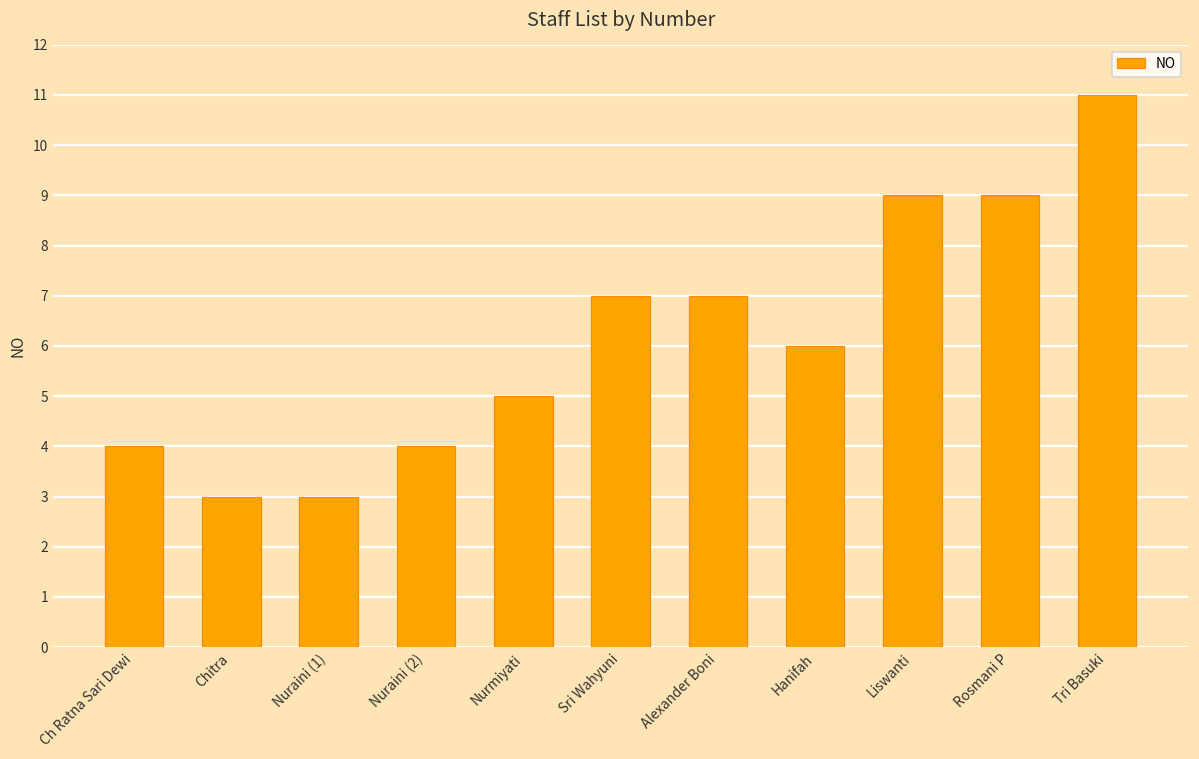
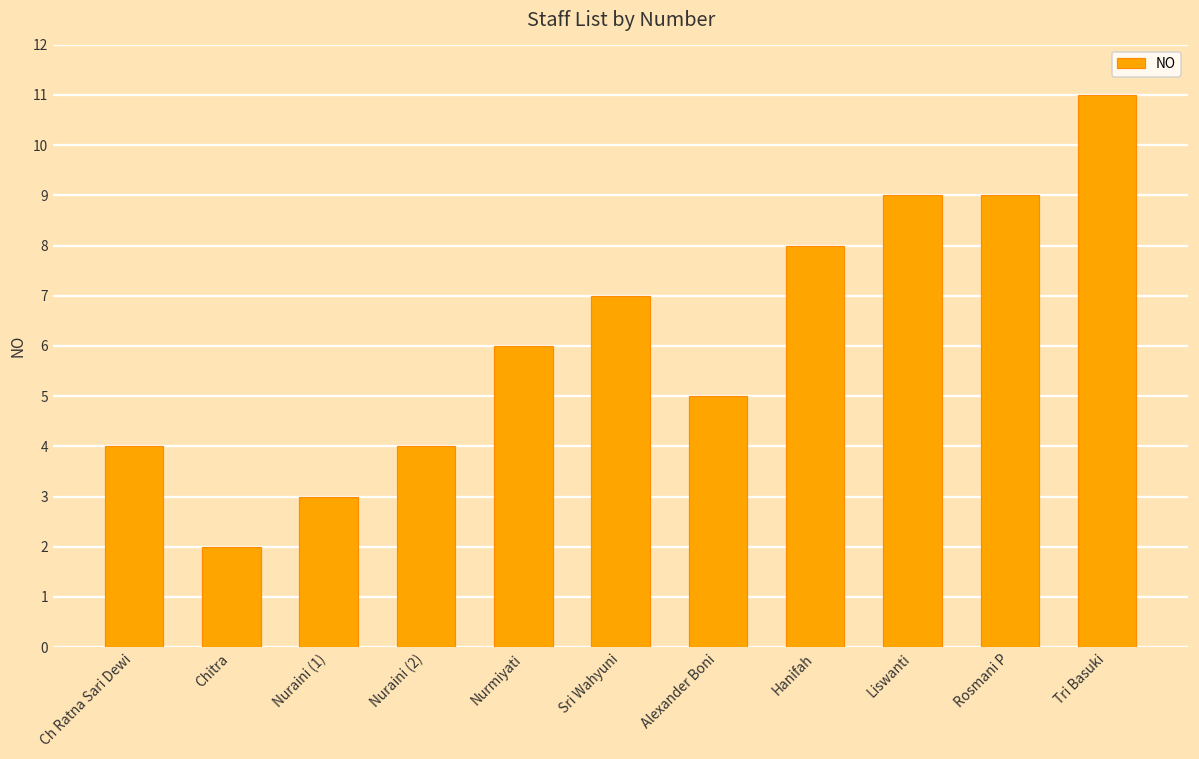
  {
    "Ch Ratna Sari Dewi": 4,
-   "Chitra": 3,
+   "Chitra": 2,
    "Nuraini (1)": 3,
    "Nuraini (2)": 4,
-   "Nurmiyati": 5,
+   "Nurmiyati": 6,
    "Sri Wahyuni": 7,
-   "Alexander Boni": 7,
-   "Hanifah": 6,
+   "Alexander Boni": 5,
+   "Hanifah": 8,
    "Liswanti": 9,
    "Rosmani P": 9,
    "Tri Basuki": 11
  }
